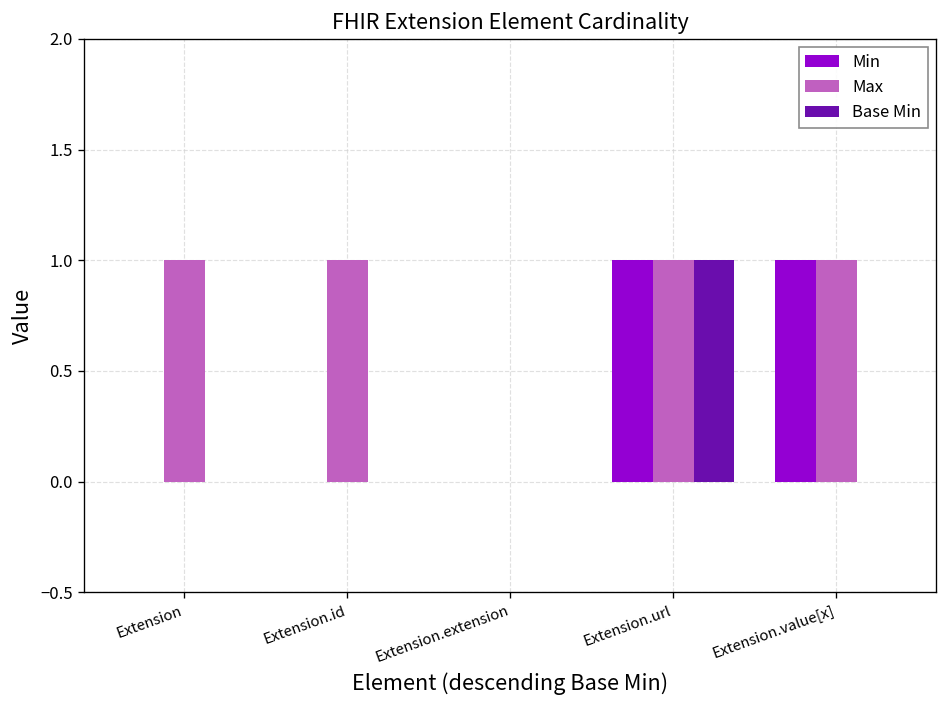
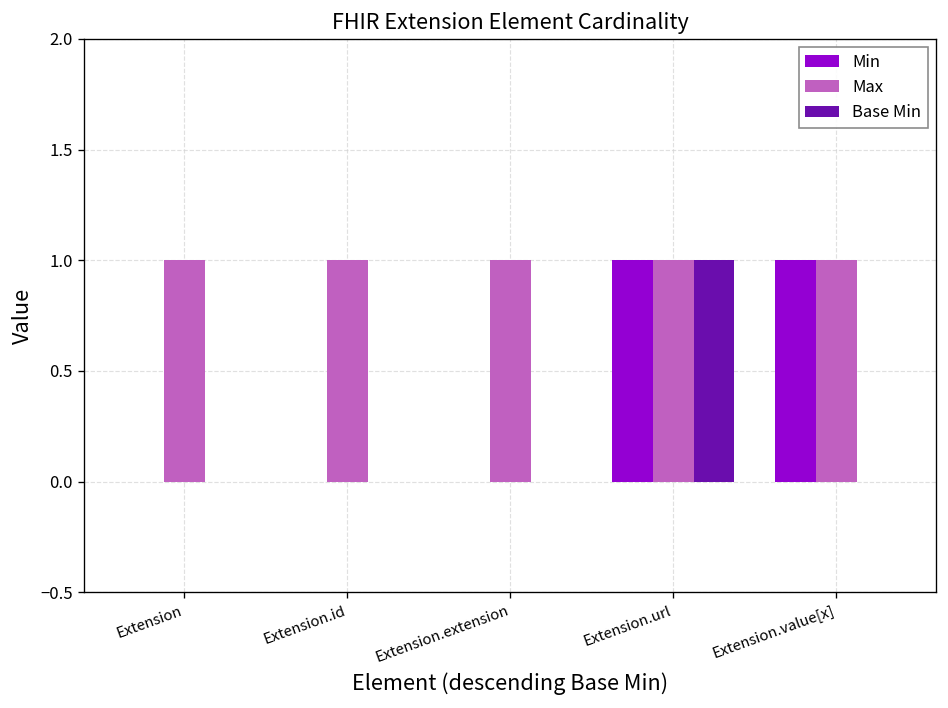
  {
    "Max": {
      "Extension": 1,
      "Extension.id": 1,
-     "Extension.extension": 0,
+     "Extension.extension": 1,
      "Extension.url": 1,
      "Extension.value[x]": 1
    }
  }
